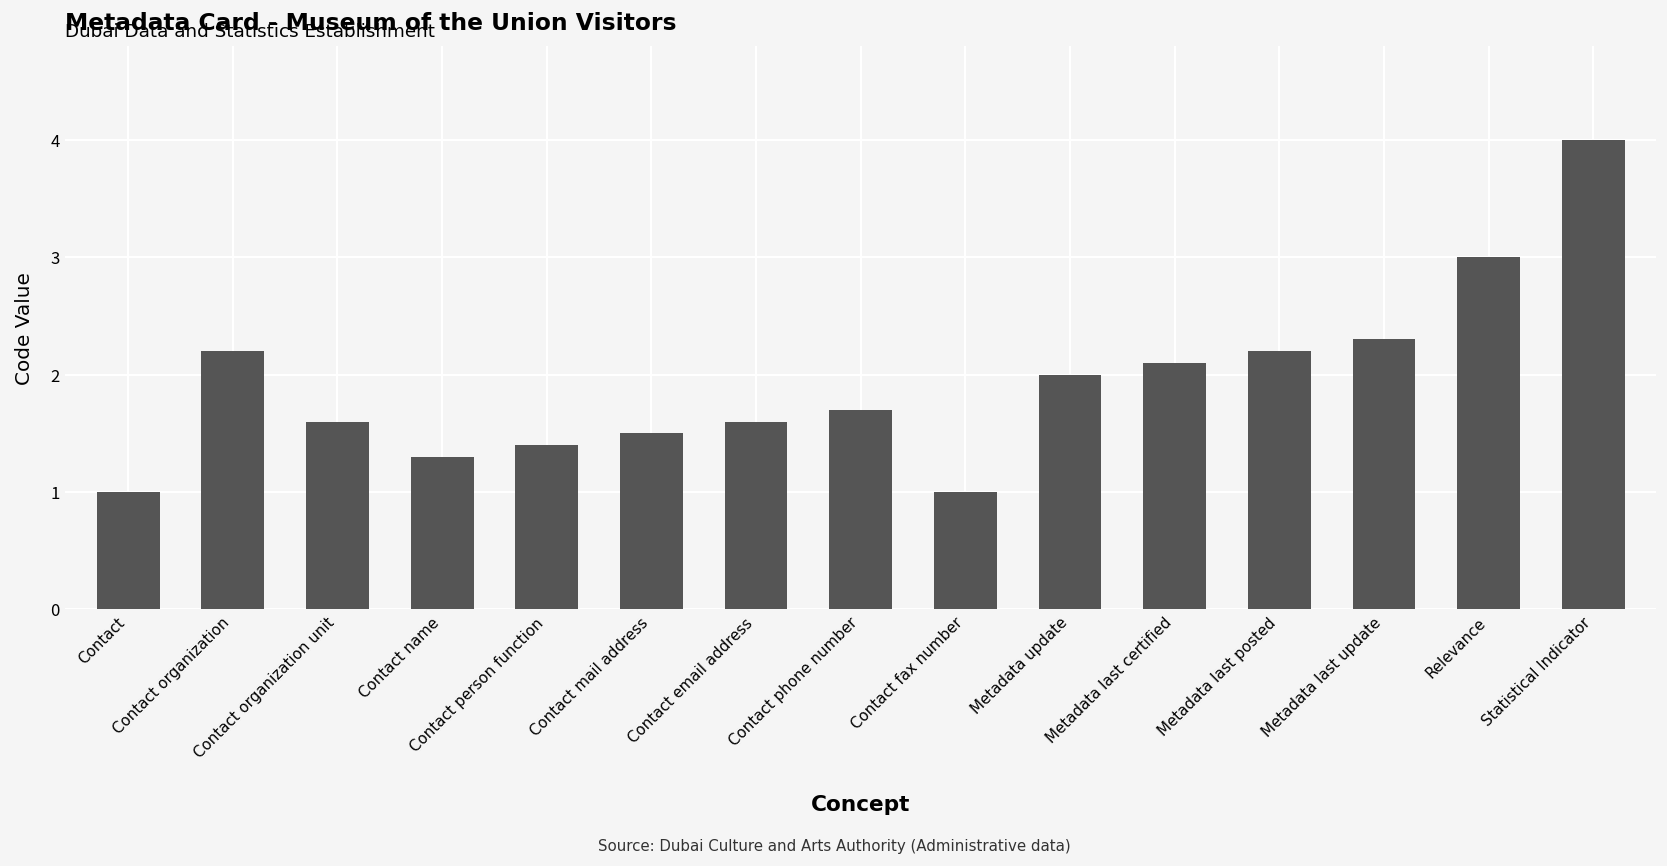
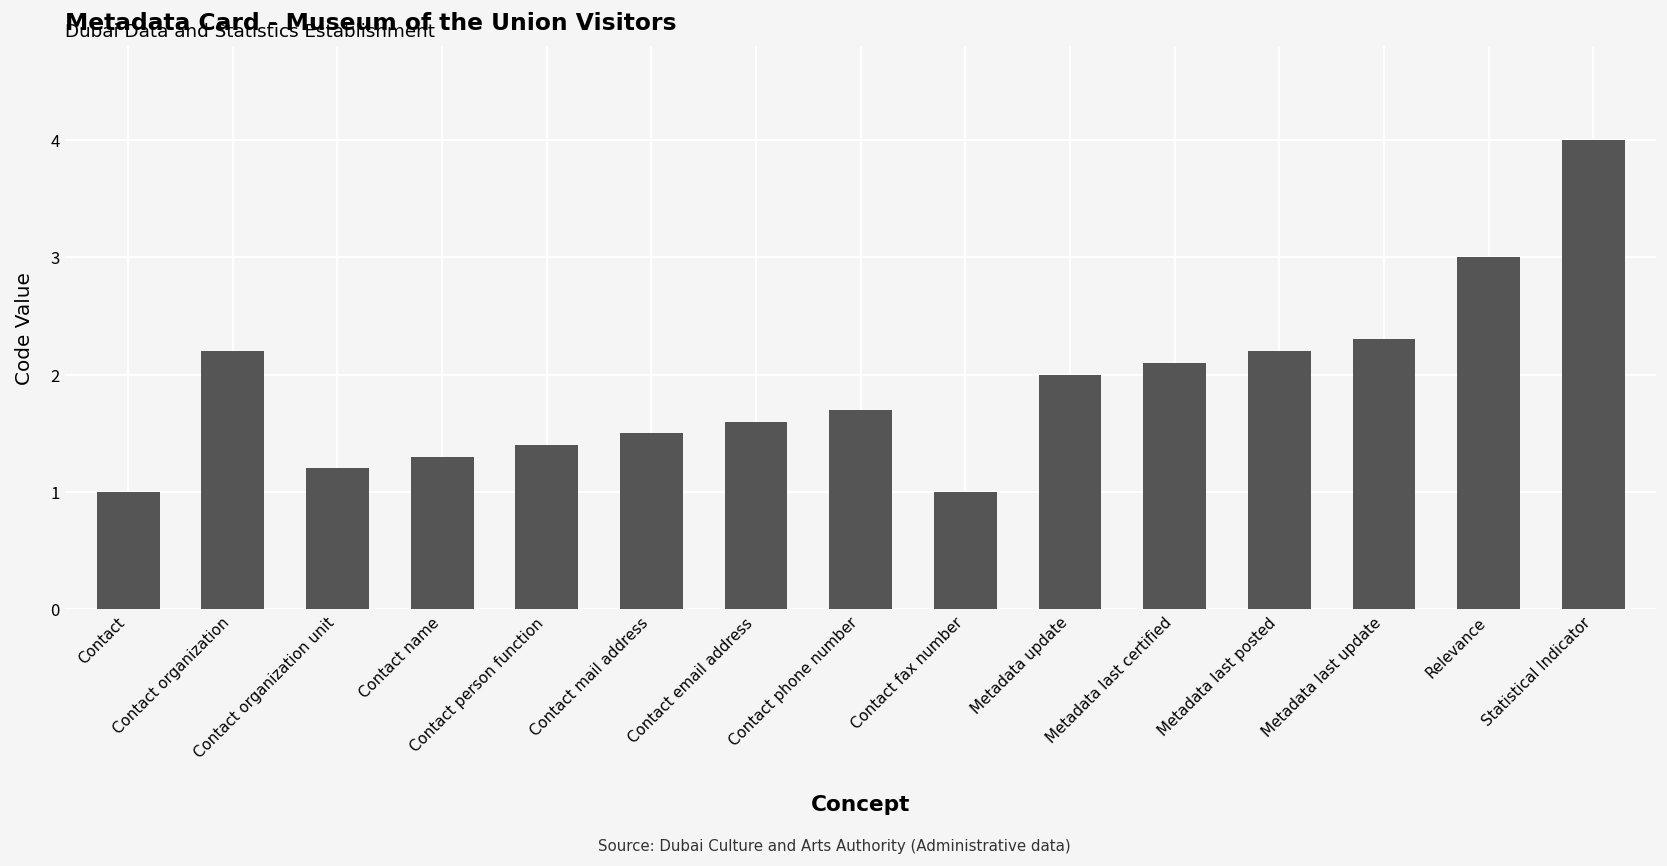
  {
    "Contact": 1.0,
    "Contact organization": 2.2,
-   "Contact organization unit": 1.6,
+   "Contact organization unit": 1.2,
    "Contact name": 1.3,
    "Contact person function": 1.4,
    "Contact mail address": 1.5,
    "Contact email address": 1.6,
    "Contact phone number": 1.7,
    "Contact fax number": 1.0,
    "Metadata update": 2.0,
    "Metadata last certified": 2.1,
    "Metadata last posted": 2.2,
    "Metadata last update": 2.3,
    "Relevance": 3.0,
    "Statistical Indicator": 4.0
  }
